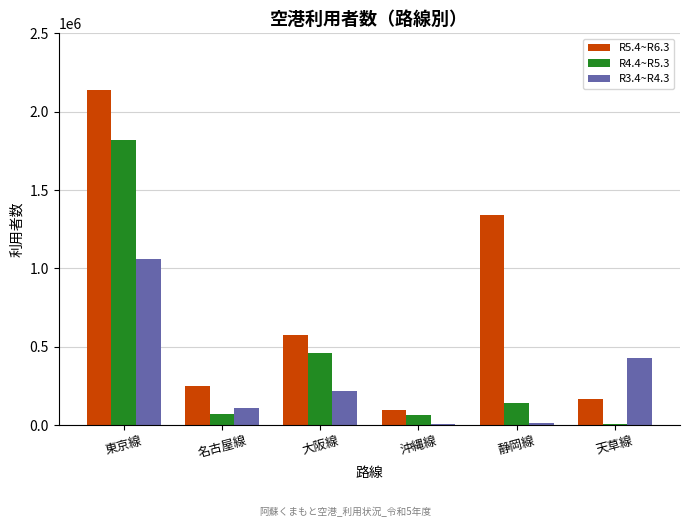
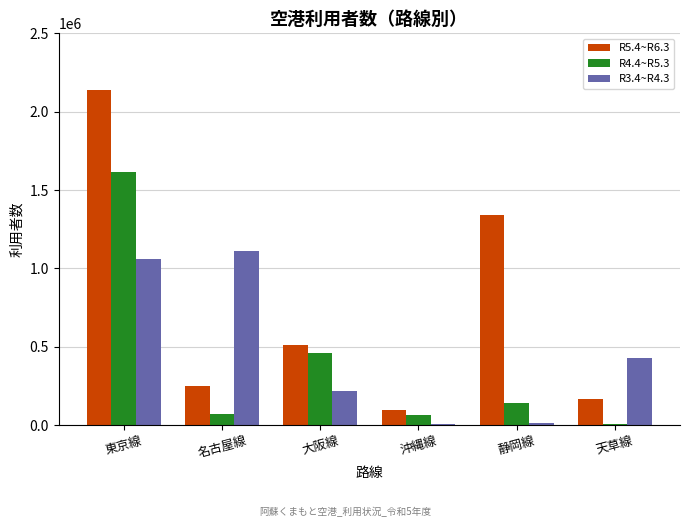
  {
    "R5.4~R6.3": {
      "東京線": 2140000,
      "名古屋線": 250000,
-     "大阪線": 570000,
+     "大阪線": 510000,
      "沖縄線": 90000,
      "静岡線": 1340000,
      "天草線": 170000
    },
    "R4.4~R5.3": {
-     "東京線": 1820000,
+     "東京線": 1620000,
      "名古屋線": 70000,
      "大阪線": 460000,
      "沖縄線": 70000,
      "静岡線": 140000
    },
    "R3.4~R4.3": {
      "東京線": 1060000,
-     "名古屋線": 110000,
+     "名古屋線": 1110000,
      "大阪線": 220000,
      "天草線": 430000
    }
  }
